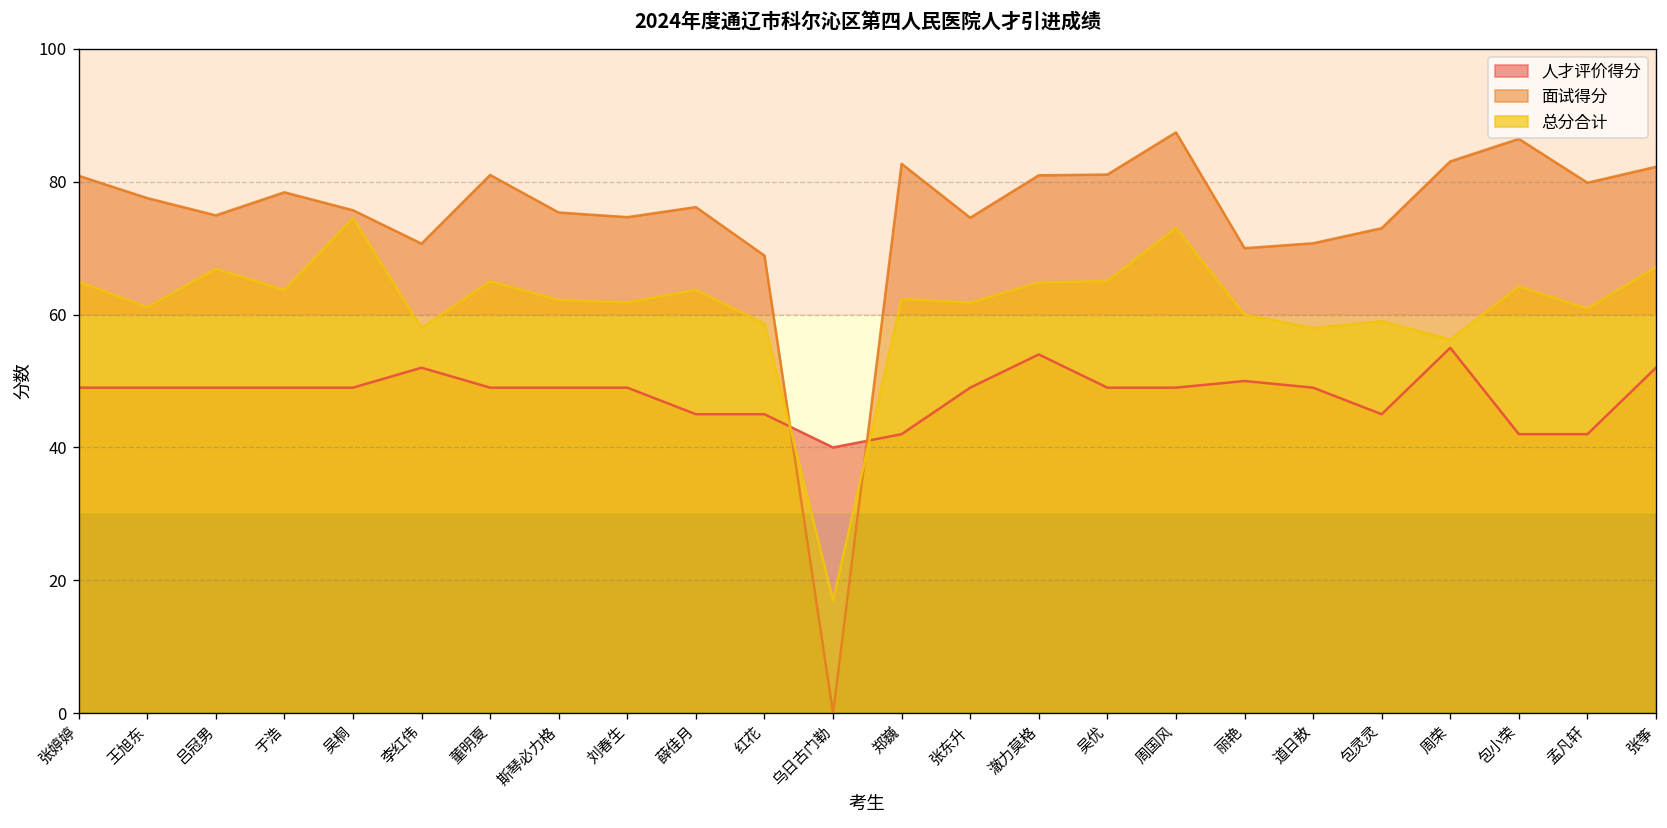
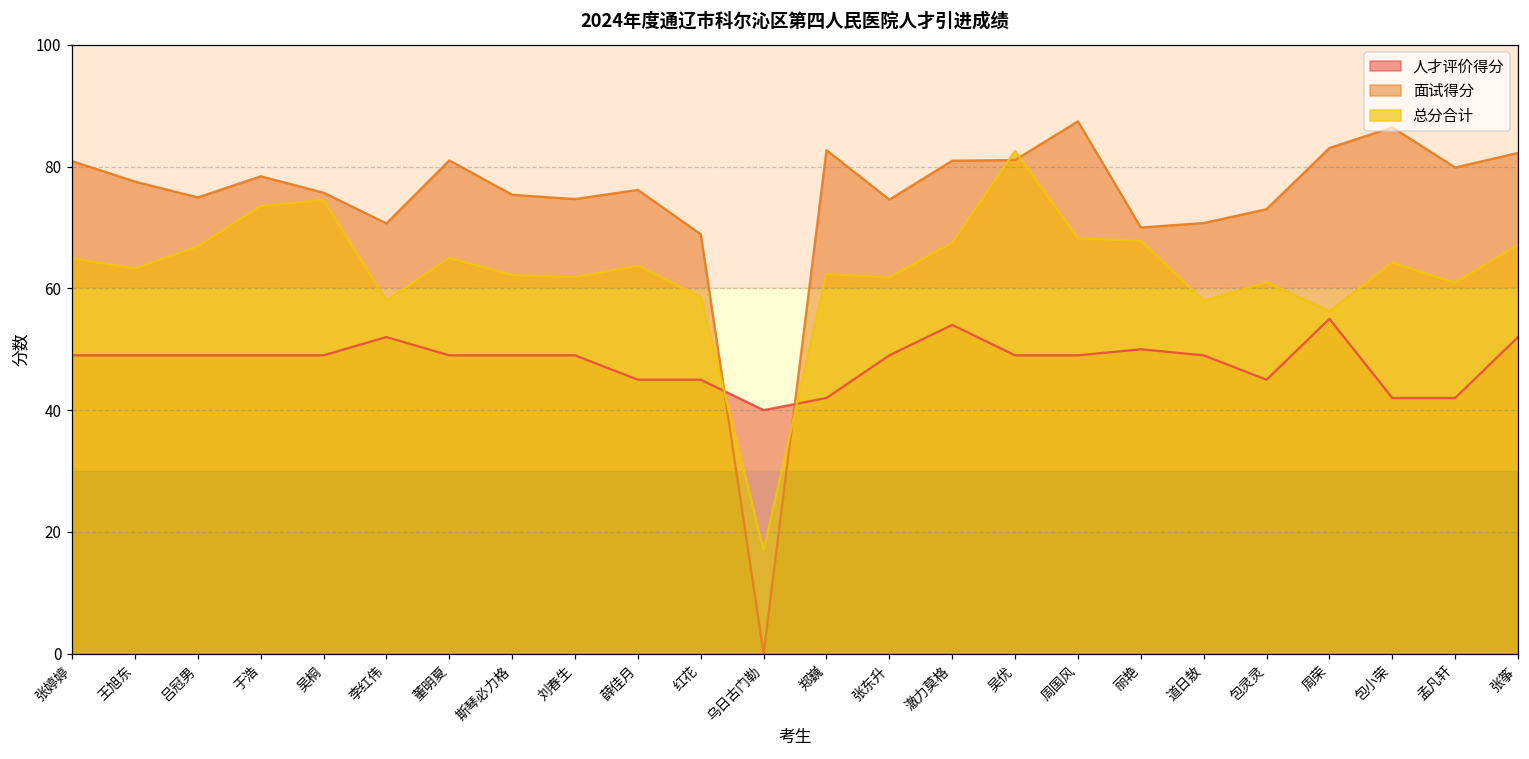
  {
    "总分合计": {
      "张婷婷": 65,
-     "王旭东": 61,
+     "王旭东": 63,
      "吕冠男": 67,
-     "于浩": 64,
+     "于浩": 74,
      "吴桐": 75,
      "李红伟": 58,
      "董明夏": 65,
      "斯琴必力格": 62,
      "刘春生": 62,
      "薛佳月": 64,
      "红花": 59,
      "乌日古门勒": 17,
      "郑巍": 62,
      "张东升": 62,
-     "澈力莫格": 65,
-     "吴优": 65,
-     "周国风": 73,
-     "丽艳": 60,
+     "澈力莫格": 67,
+     "吴优": 83,
+     "周国风": 68,
+     "丽艳": 68,
      "道日敖": 58,
-     "包灵灵": 59,
+     "包灵灵": 61,
      "周荣": 56,
      "包小荣": 64,
      "孟凡轩": 61,
      "张筝": 67
    }
  }
